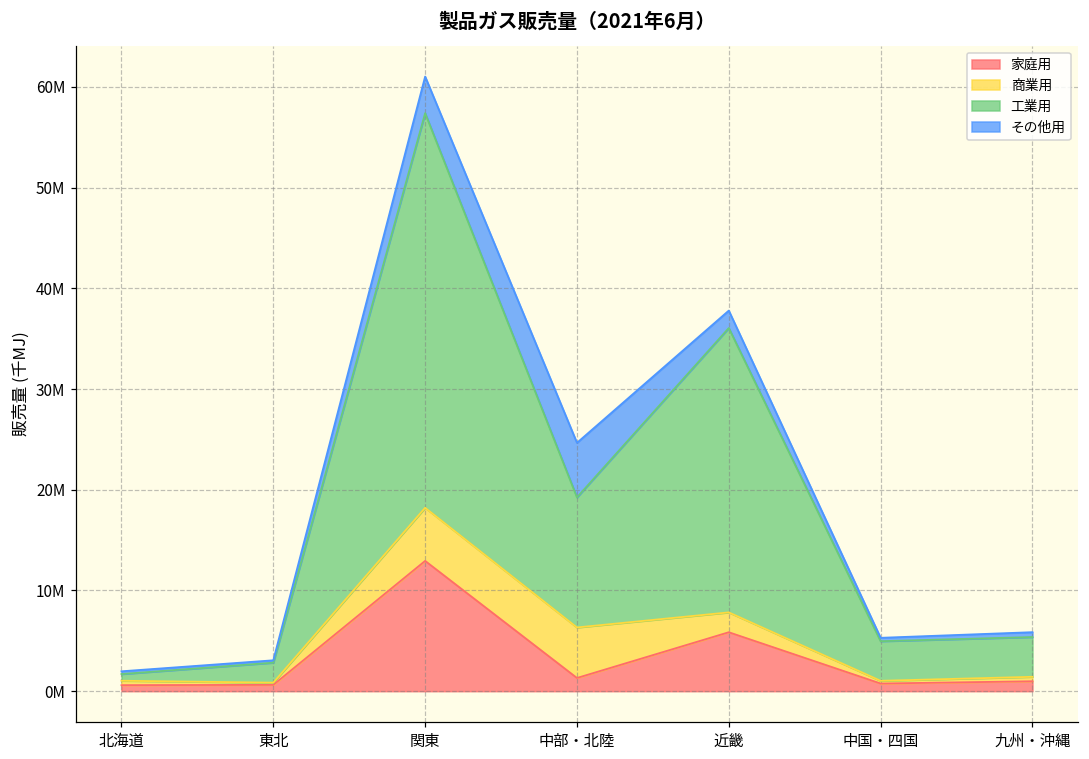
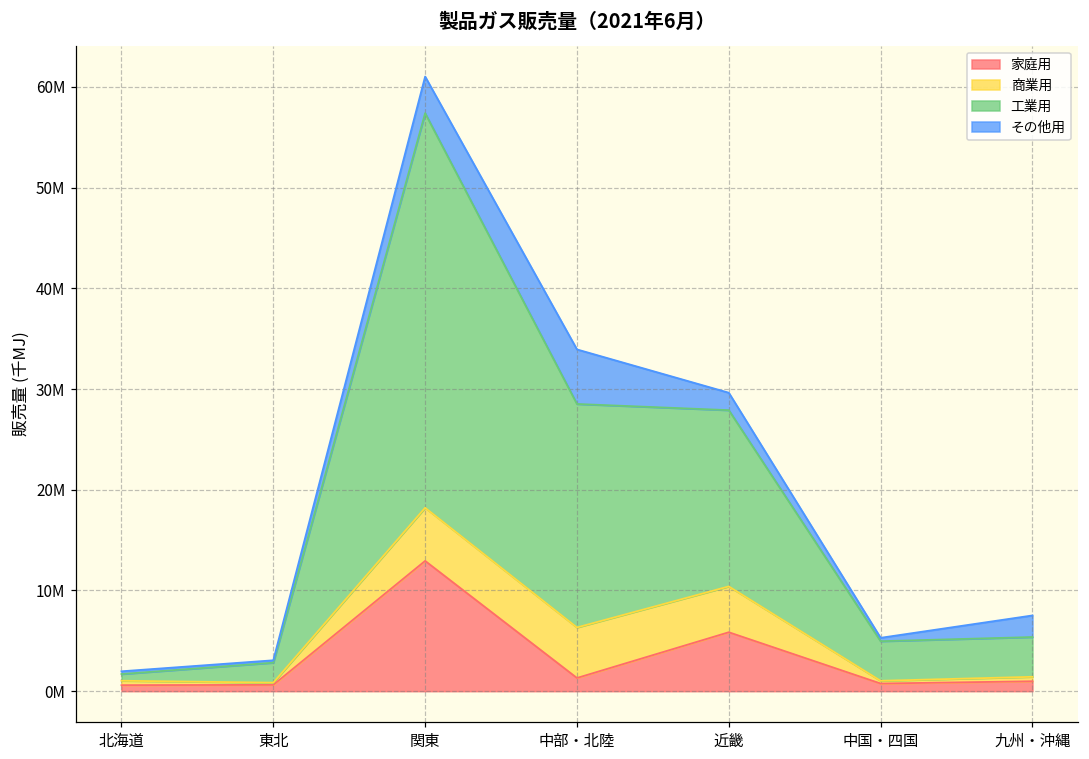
  {
    "家庭用": {
      "北海道": 1000000,
      "関東": 13000000,
      "中部・北陸": 1000000,
      "近畿": 6000000,
      "九州・沖縄": 1000000
    },
    "商業用": {
      "北海道": 0,
      "関東": 5000000,
      "中部・北陸": 5000000,
-     "近畿": 2000000,
+     "近畿": 5000000,
      "九州・沖縄": 0
    },
    "工業用": {
      "関東": 39000000,
-     "中部・北陸": 13000000,
-     "近畿": 28000000,
+     "中部・北陸": 22000000,
+     "近畿": 18000000,
      "中国・四国": 4000000,
      "九州・沖縄": 4000000
    },
    "その他用": {
      "関東": 4000000,
      "中部・北陸": 5000000,
      "近畿": 2000000,
      "中国・四国": 0,
-     "九州・沖縄": 0
+     "九州・沖縄": 2000000
    }
  }
